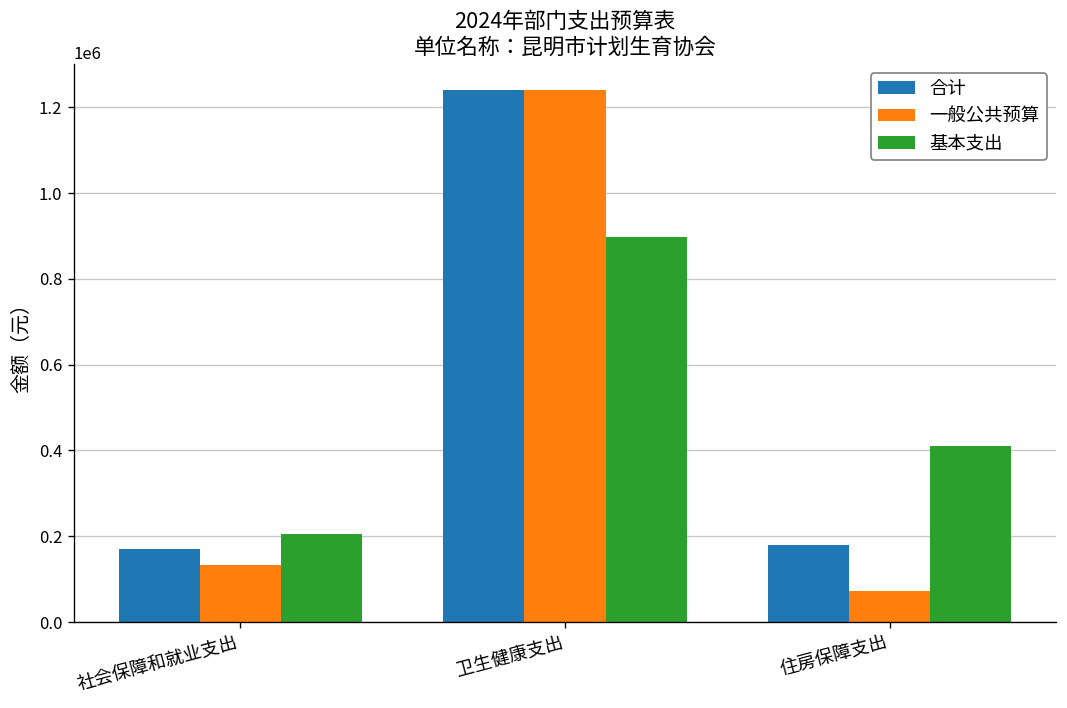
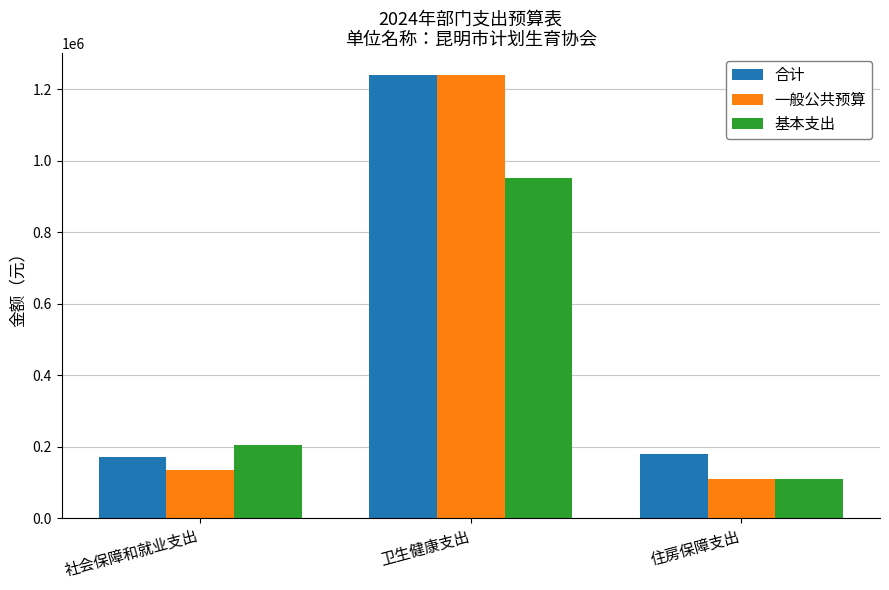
  {
    "合计": {
      "社会保障和就业支出": 170000,
      "卫生健康支出": 1240000,
      "住房保障支出": 180000
    },
    "一般公共预算": {
      "社会保障和就业支出": 130000,
      "卫生健康支出": 1240000,
-     "住房保障支出": 70000
+     "住房保障支出": 110000
    },
    "基本支出": {
      "社会保障和就业支出": 200000,
-     "卫生健康支出": 900000,
-     "住房保障支出": 410000
+     "卫生健康支出": 950000,
+     "住房保障支出": 110000
    }
  }
